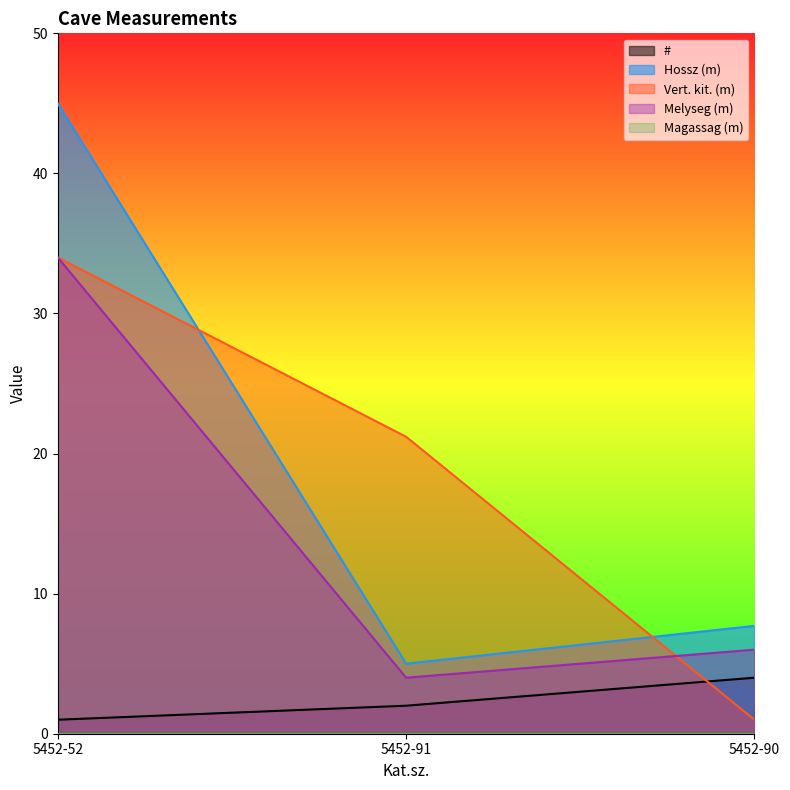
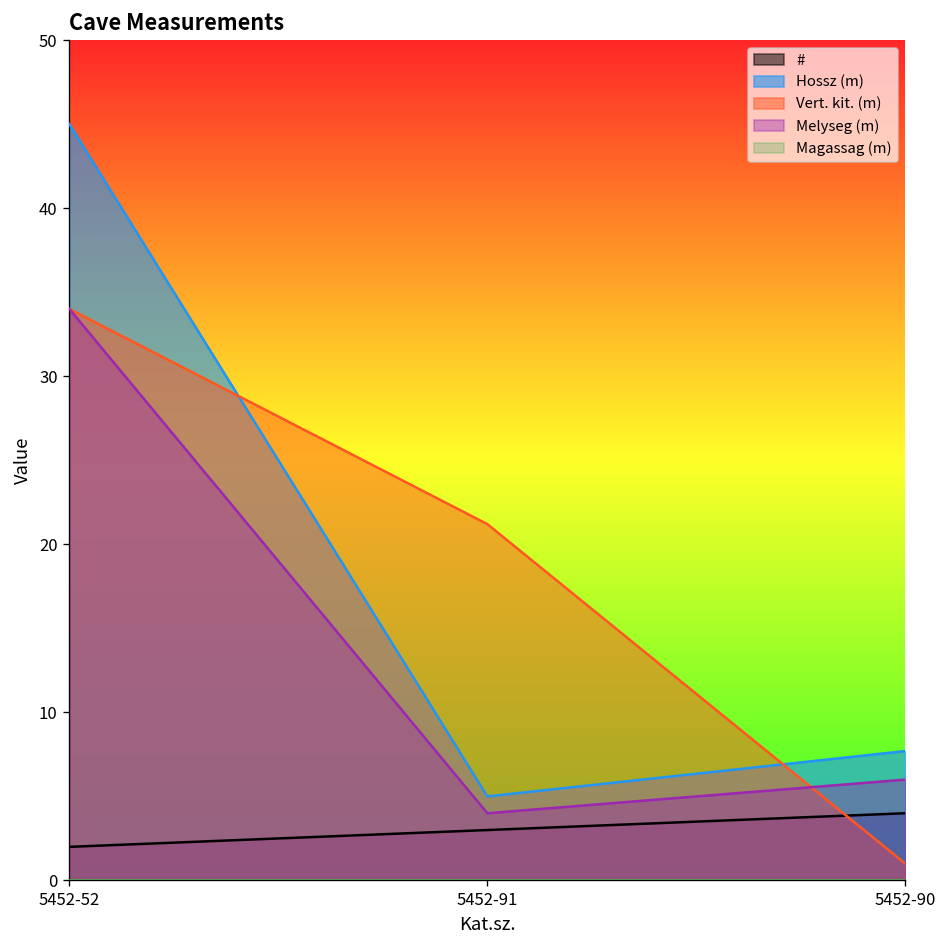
  {
    "#": {
-     "5452-52": 1,
-     "5452-91": 2,
+     "5452-52": 2,
+     "5452-91": 3,
      "5452-90": 4
    },
    "Hossz (m)": {
      "5452-52": 45,
      "5452-91": 5,
      "5452-90": 7.7
    },
    "Vert. kit. (m)": {
      "5452-91": 21.2,
      "5452-90": 1
    },
    "Melyseg (m)": {
      "5452-91": 4,
      "5452-90": 6
    },
    "Magassag (m)": {
      "5452-52": 0,
      "5452-91": 0,
      "5452-90": 0
    }
  }
